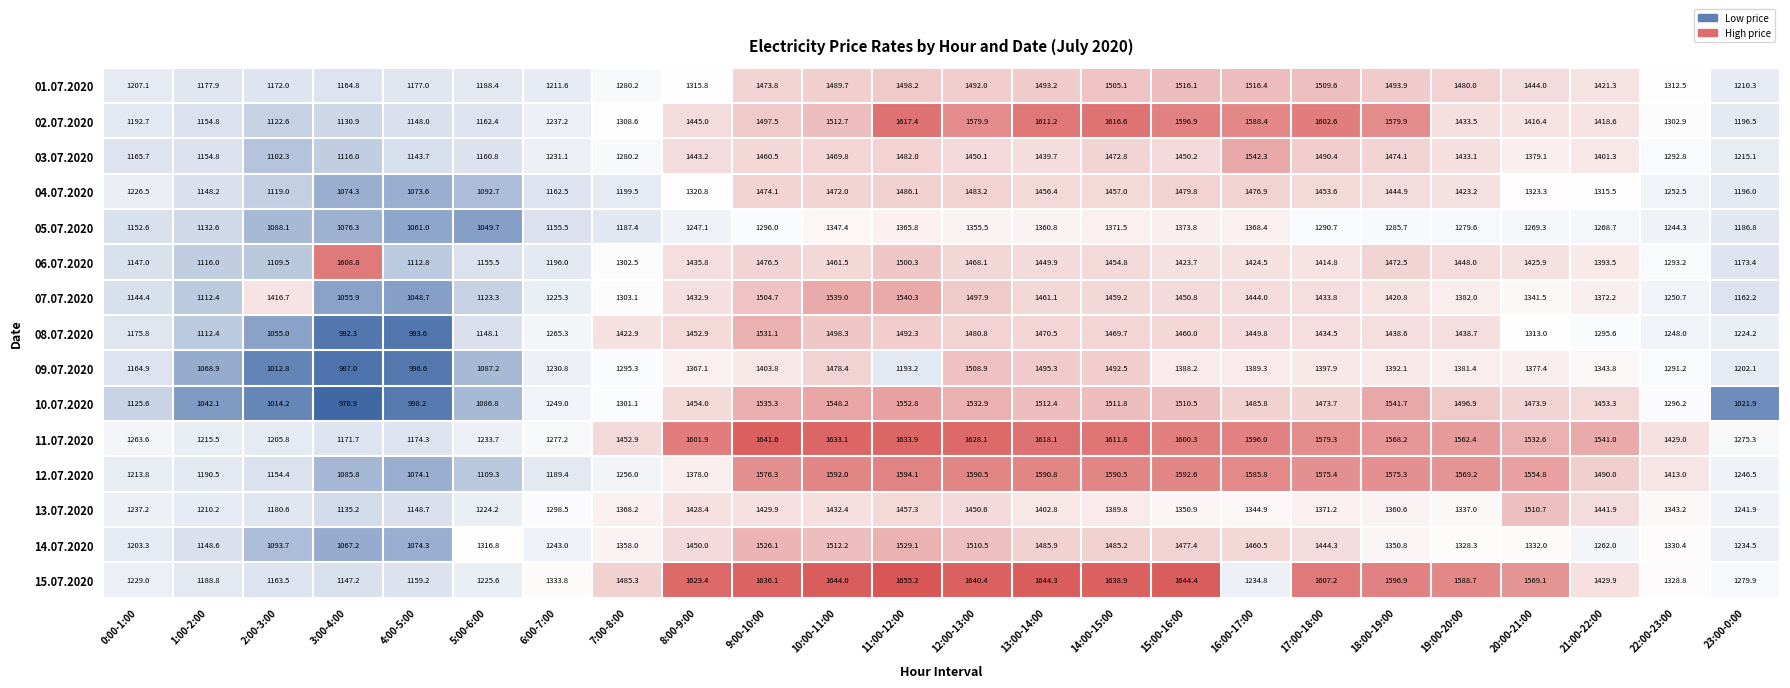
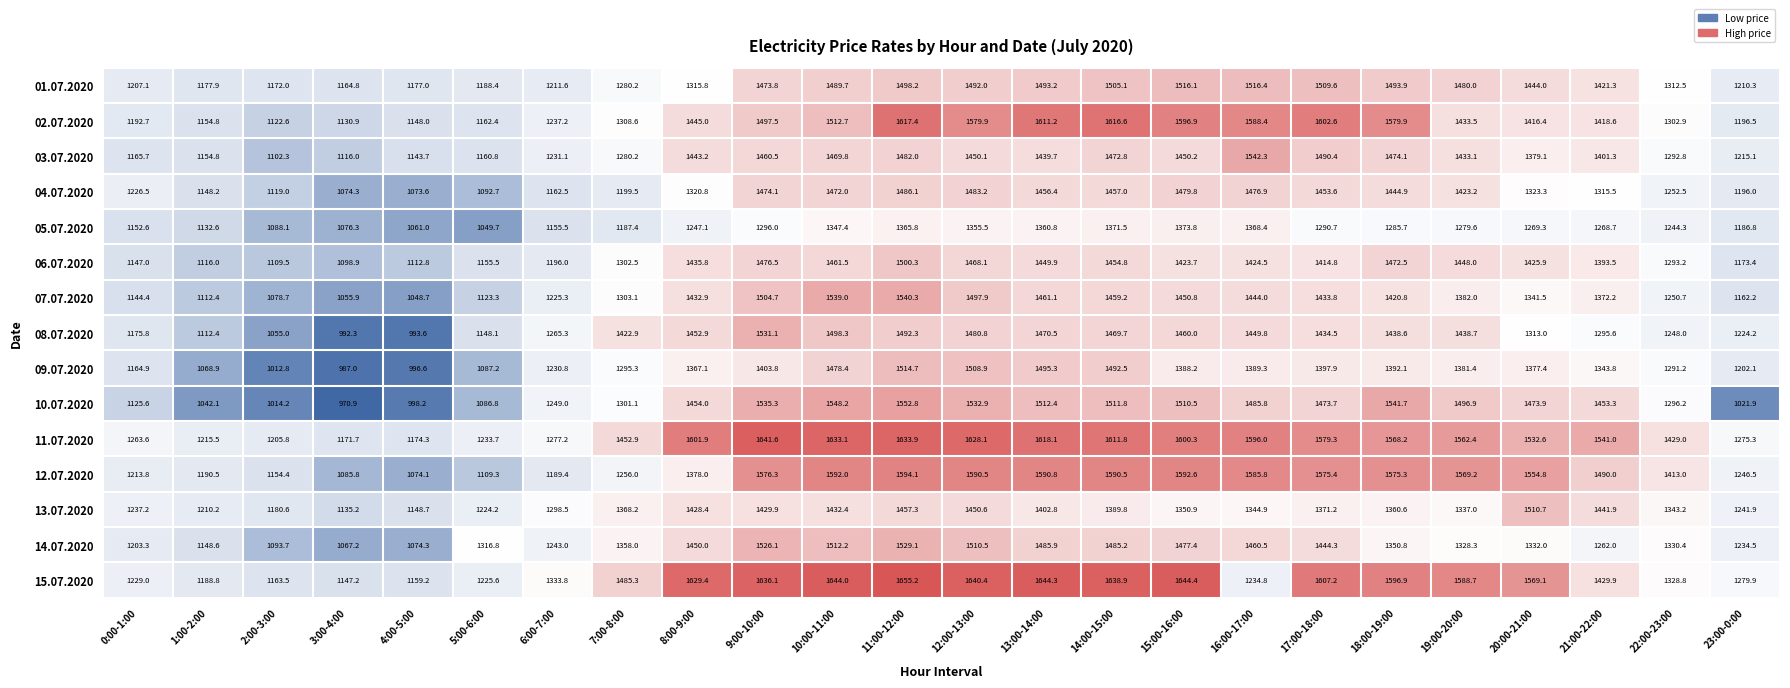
  {
    "06.07.2020": {
      "0:00-1:00": 1147.0,
      "1:00-2:00": 1116.0,
      "2:00-3:00": 1109.5,
-     "3:00-4:00": 1608.8,
+     "3:00-4:00": 1098.9,
      "4:00-5:00": 1112.8,
      "5:00-6:00": 1155.5,
      "6:00-7:00": 1196.0,
      "7:00-8:00": 1302.5,
      "8:00-9:00": 1435.8,
      "9:00-10:00": 1476.5,
      "10:00-11:00": 1461.5,
      "11:00-12:00": 1500.3,
      "12:00-13:00": 1468.1,
      "13:00-14:00": 1449.9,
      "14:00-15:00": 1454.8,
      "15:00-16:00": 1423.7,
      "16:00-17:00": 1424.5,
      "17:00-18:00": 1414.8,
      "18:00-19:00": 1472.5,
      "19:00-20:00": 1448.0,
      "20:00-21:00": 1425.9,
      "21:00-22:00": 1393.5,
      "22:00-23:00": 1293.2,
      "23:00-0:00": 1173.4
    },
    "07.07.2020": {
      "0:00-1:00": 1144.4,
      "1:00-2:00": 1112.4,
-     "2:00-3:00": 1416.7,
+     "2:00-3:00": 1078.7,
      "3:00-4:00": 1055.9,
      "4:00-5:00": 1048.7,
      "5:00-6:00": 1123.3,
      "6:00-7:00": 1225.3,
      "7:00-8:00": 1303.1,
      "8:00-9:00": 1432.9,
      "9:00-10:00": 1504.7,
      "10:00-11:00": 1539.0,
      "11:00-12:00": 1540.3,
      "12:00-13:00": 1497.9,
      "13:00-14:00": 1461.1,
      "14:00-15:00": 1459.2,
      "15:00-16:00": 1450.8,
      "16:00-17:00": 1444.0,
      "17:00-18:00": 1433.8,
      "18:00-19:00": 1420.8,
      "19:00-20:00": 1382.0,
      "20:00-21:00": 1341.5,
      "21:00-22:00": 1372.2,
      "22:00-23:00": 1250.7,
      "23:00-0:00": 1162.2
    },
    "09.07.2020": {
      "0:00-1:00": 1164.9,
      "1:00-2:00": 1068.9,
      "2:00-3:00": 1012.8,
      "3:00-4:00": 987.0,
      "4:00-5:00": 996.6,
      "5:00-6:00": 1087.2,
      "6:00-7:00": 1230.8,
      "7:00-8:00": 1295.3,
      "8:00-9:00": 1367.1,
      "9:00-10:00": 1403.8,
      "10:00-11:00": 1478.4,
-     "11:00-12:00": 1193.2,
+     "11:00-12:00": 1514.7,
      "12:00-13:00": 1508.9,
      "13:00-14:00": 1495.3,
      "14:00-15:00": 1492.5,
      "15:00-16:00": 1388.2,
      "16:00-17:00": 1389.3,
      "17:00-18:00": 1397.9,
      "18:00-19:00": 1392.1,
      "19:00-20:00": 1381.4,
      "20:00-21:00": 1377.4,
      "21:00-22:00": 1343.8,
      "22:00-23:00": 1291.2,
      "23:00-0:00": 1202.1
    }
  }
